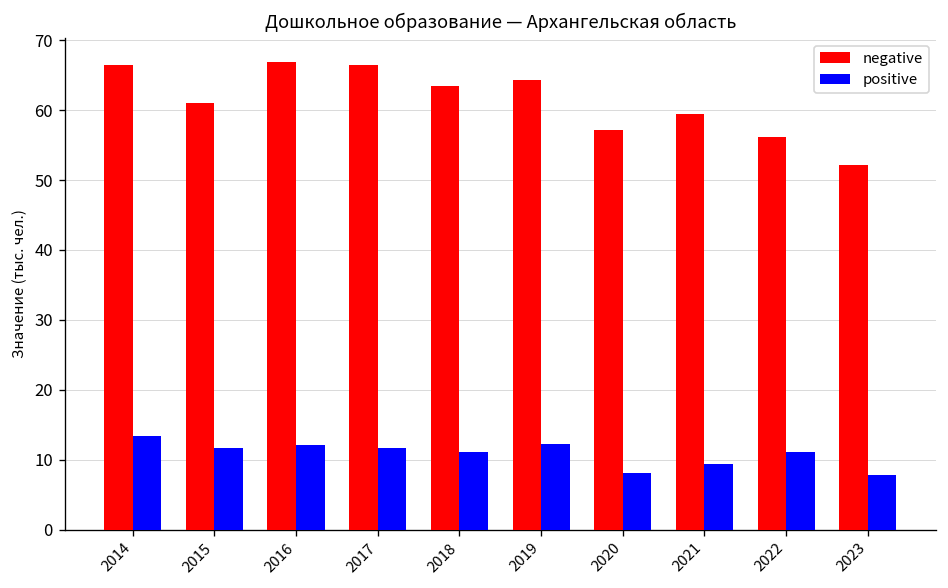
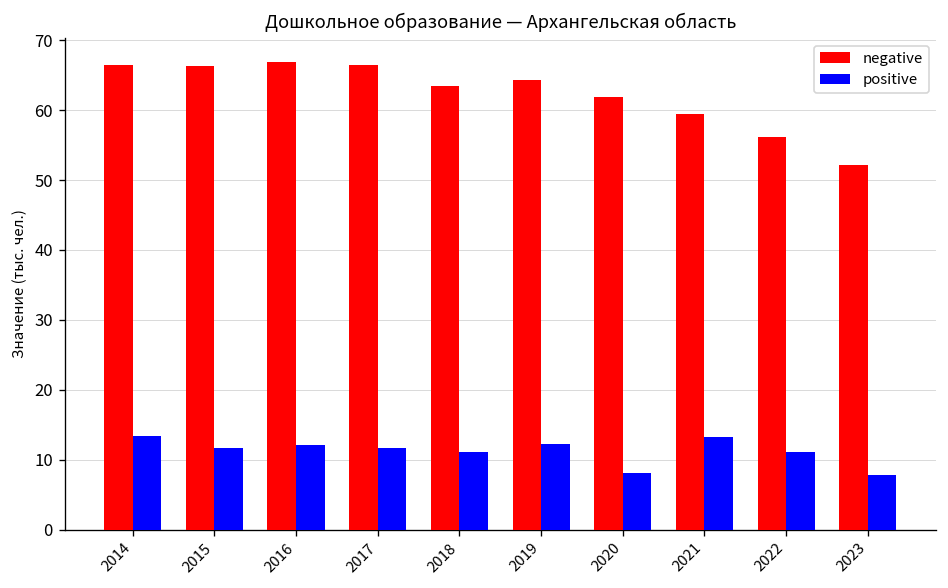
  {
    "negative": {
      "2014": 66,
-     "2015": 61,
+     "2015": 66,
      "2016": 67,
      "2017": 66,
      "2018": 63,
      "2019": 64,
-     "2020": 57,
+     "2020": 62,
      "2021": 59,
      "2022": 56,
      "2023": 52
    },
    "positive": {
      "2014": 13,
      "2015": 12,
      "2016": 12,
      "2017": 12,
      "2018": 11,
      "2019": 12,
      "2020": 8,
-     "2021": 9,
+     "2021": 13,
      "2022": 11,
      "2023": 8
    }
  }
